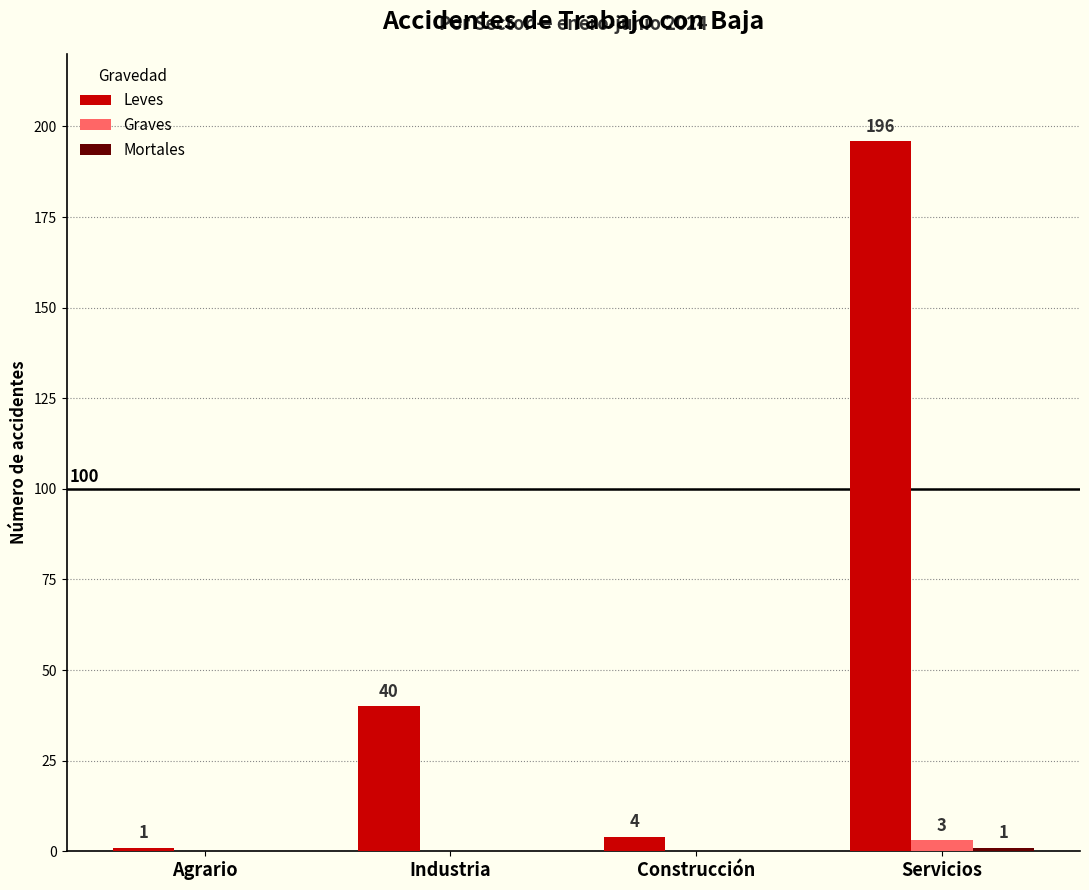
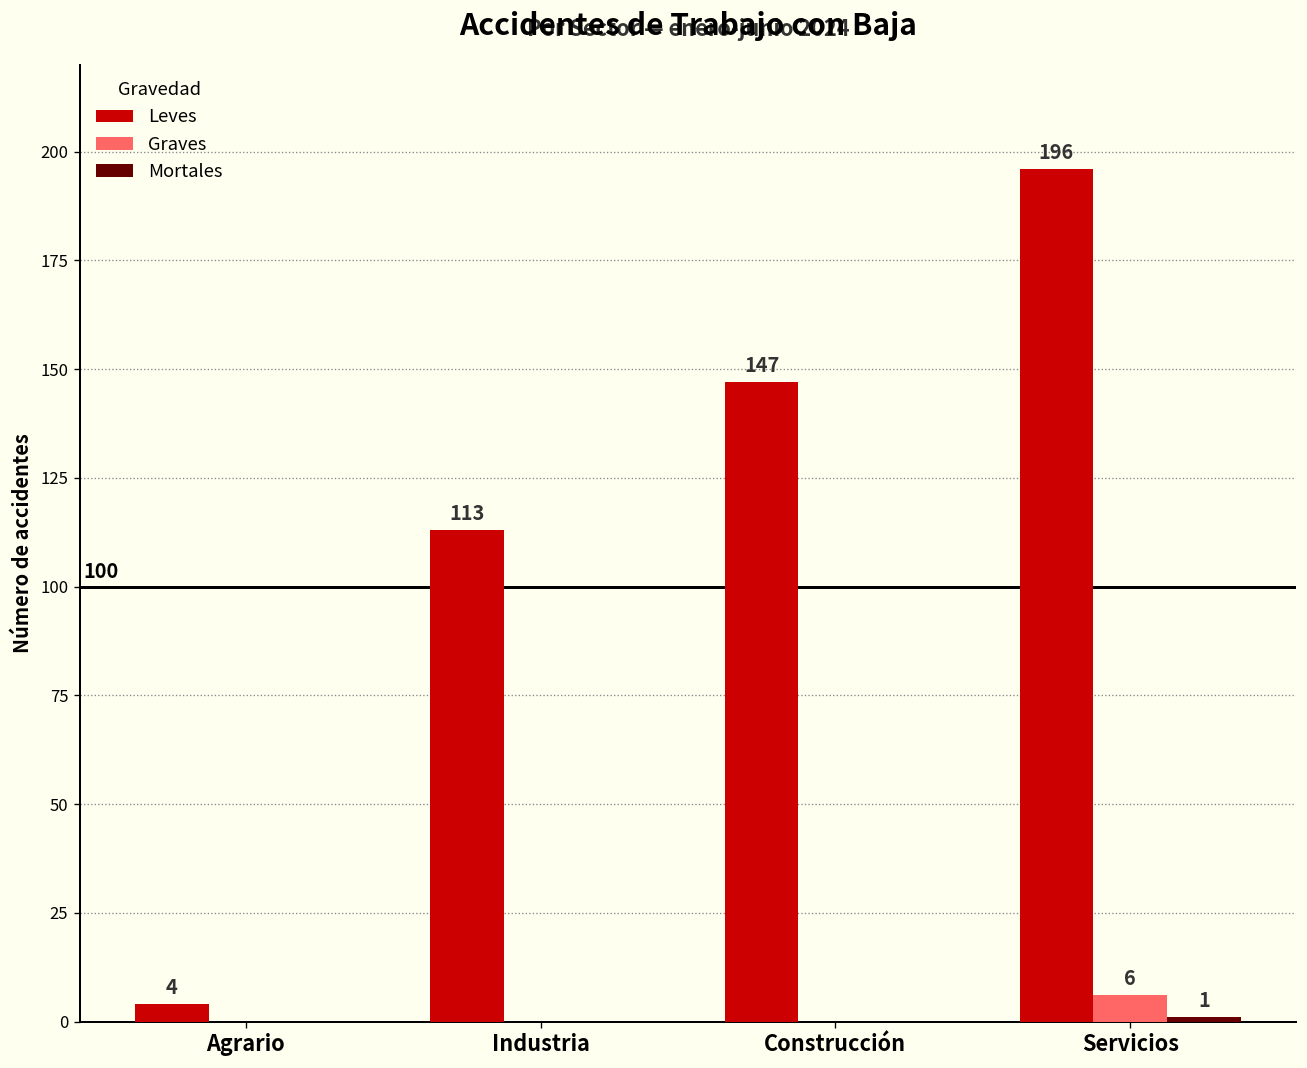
  {
    "Leves": {
-     "Agrario": 1,
-     "Industria": 40,
-     "Construcción": 4,
+     "Agrario": 4,
+     "Industria": 113,
+     "Construcción": 147,
      "Servicios": 196
    },
    "Graves": {
-     "Servicios": 3
+     "Servicios": 6
    },
    "Mortales": {
      "Servicios": 1
    }
  }
